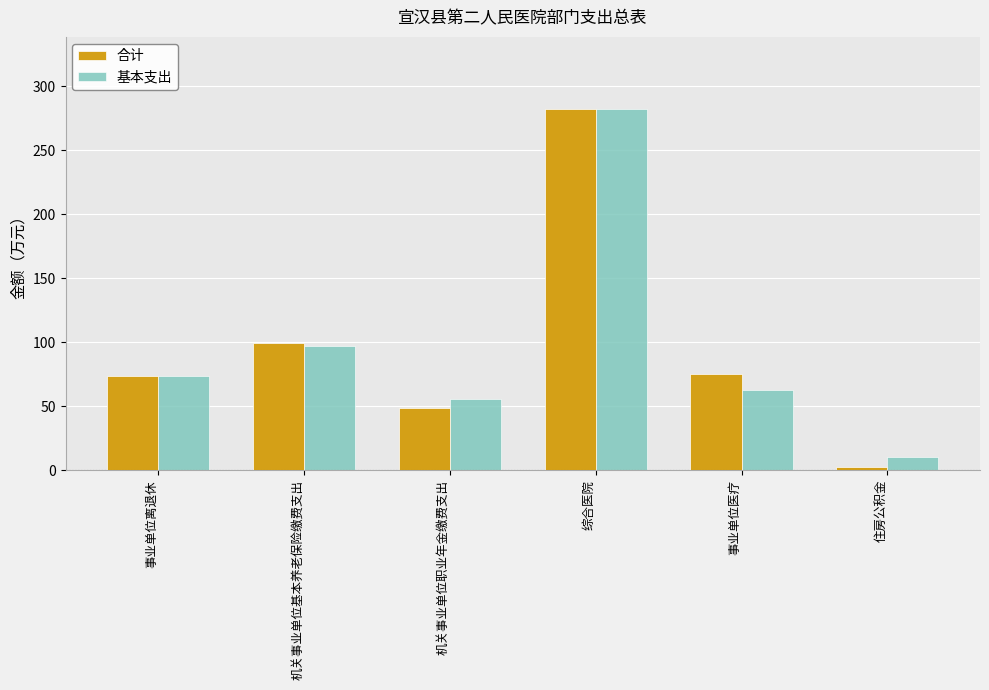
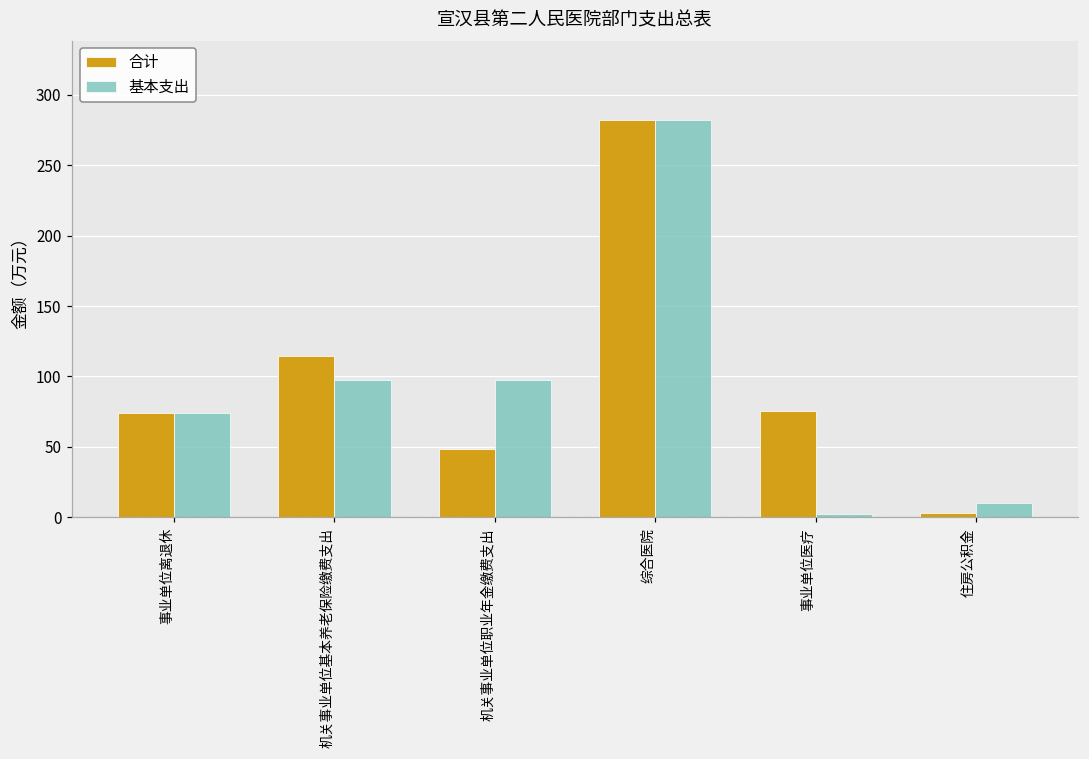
  {
    "合计": {
      "事业单位离退休": 74,
-     "机关事业单位基本养老保险缴费支出": 99,
+     "机关事业单位基本养老保险缴费支出": 115,
      "机关事业单位职业年金缴费支出": 49,
      "综合医院": 282,
      "事业单位医疗": 75,
      "住房公积金": 3
    },
    "基本支出": {
      "事业单位离退休": 74,
      "机关事业单位基本养老保险缴费支出": 97,
-     "机关事业单位职业年金缴费支出": 56,
+     "机关事业单位职业年金缴费支出": 98,
      "综合医院": 282,
-     "事业单位医疗": 63,
+     "事业单位医疗": 2,
      "住房公积金": 10
    }
  }
